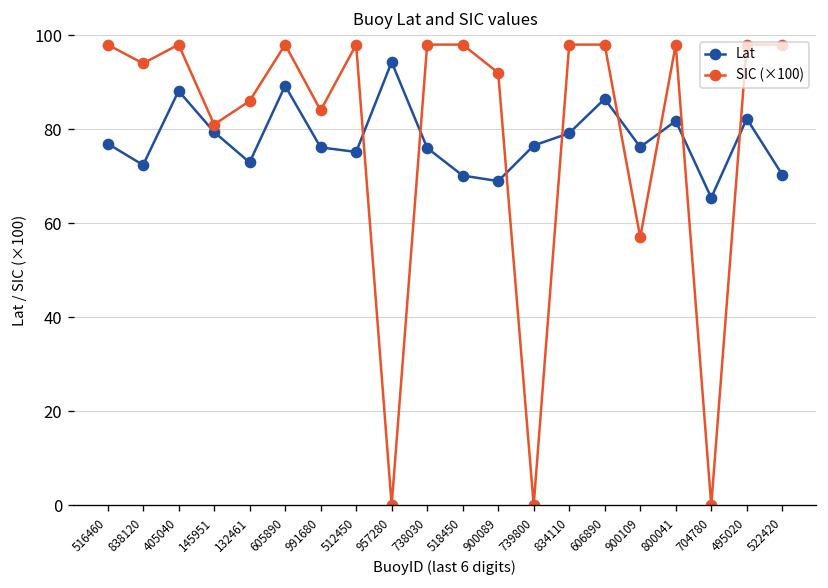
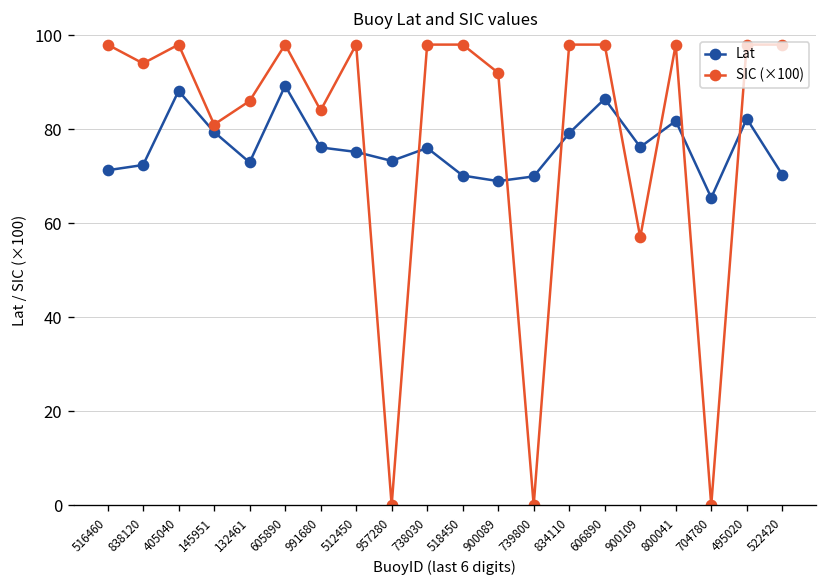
  {
    "Lat": {
-     "516460": 77,
+     "516460": 71,
      "838120": 72,
      "405040": 88,
      "145951": 79,
      "132461": 73,
      "605890": 89,
      "991680": 76,
      "512450": 75,
-     "957280": 94,
+     "957280": 73,
      "738030": 76,
      "518450": 70,
      "900089": 69,
-     "739800": 77,
+     "739800": 70,
      "834110": 79,
      "606890": 86,
      "900109": 76,
      "800041": 82,
      "704780": 65,
      "495020": 82,
      "522420": 70
    },
    "SIC (×100)": {
      "516460": 98,
      "838120": 94,
      "405040": 98,
      "145951": 81,
      "132461": 86,
      "605890": 98,
      "991680": 84,
      "512450": 98,
      "957280": 0,
      "738030": 98,
      "518450": 98,
      "900089": 92,
      "739800": 0,
      "834110": 98,
      "606890": 98,
      "900109": 57,
      "800041": 98,
      "704780": 0
    }
  }
